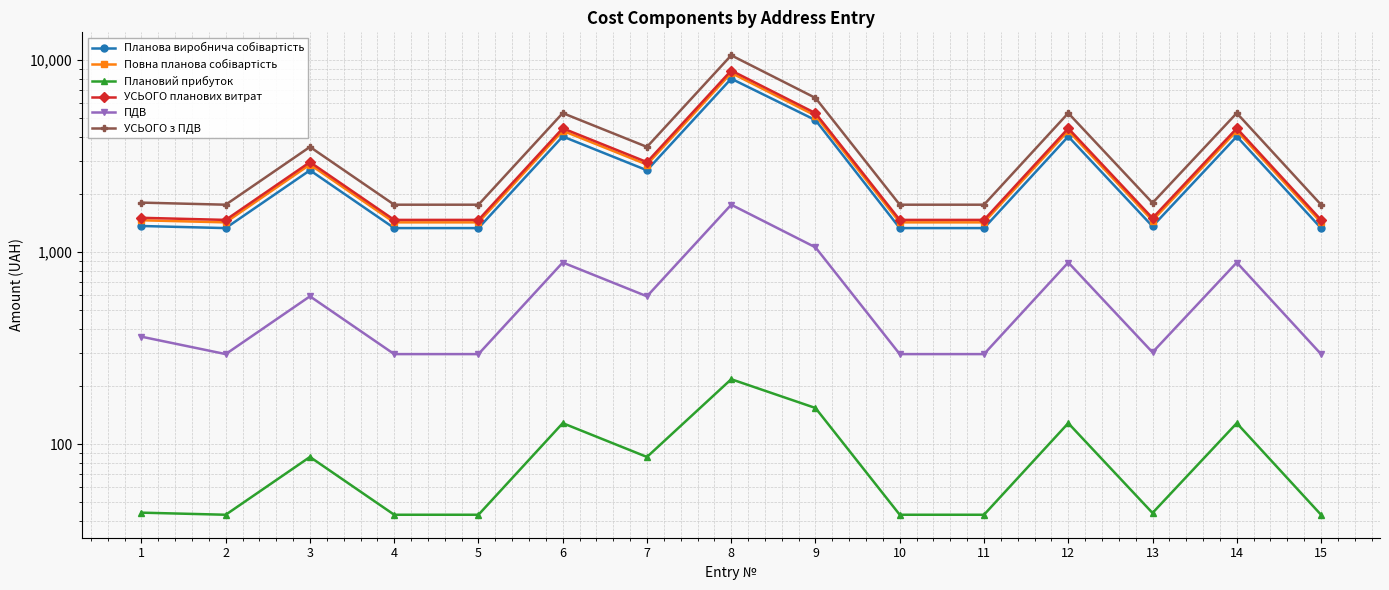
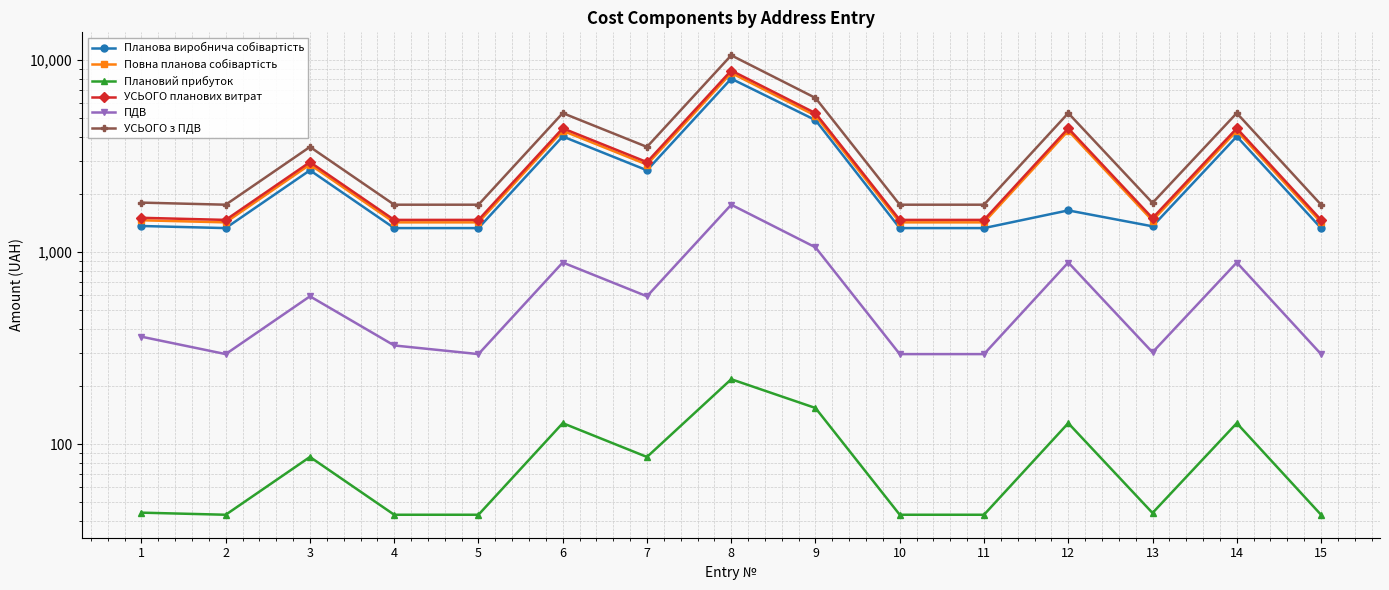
  {
    "Планова виробнича собівартість": {
      "1": "1,400",
      "2": "1,300",
      "3": "2,700",
      "4": "1,300",
      "5": "1,300",
      "6": "4,000",
      "7": "2,700",
      "8": "8,000",
      "9": "4,900",
      "10": "1,300",
      "11": "1,300",
-     "12": "4,000",
+     "12": "1,600",
      "13": "1,400",
      "14": "4,000",
      "15": "1,300"
    },
    "Плановий прибуток": {
      "1": "44",
      "2": "43",
      "3": "90",
      "4": "43",
      "5": "43",
      "6": "130",
      "7": "90",
      "8": "220",
      "9": "150",
      "10": "43",
      "11": "43",
      "12": "130",
      "13": "44",
      "14": "130",
      "15": "43"
    },
    "ПДВ": {
      "1": "360",
      "2": "290",
      "3": "590",
-     "4": "290",
+     "4": "330",
      "5": "290",
      "6": "900",
      "7": "590",
      "8": "1,800",
      "9": "1,100",
      "10": "290",
      "11": "290",
      "12": "900",
      "13": "300",
      "14": "900",
      "15": "290"
    },
    "УСЬОГО з ПДВ": {
      "1": "1,800",
      "2": "1,800",
      "3": "3,500",
      "4": "1,800",
      "5": "1,800",
      "6": "5,300",
      "7": "3,500",
      "8": "11,000",
      "9": "6,400",
      "10": "1,800",
      "11": "1,800",
      "12": "5,300",
      "13": "1,800",
      "14": "5,300",
      "15": "1,800"
    }
  }
